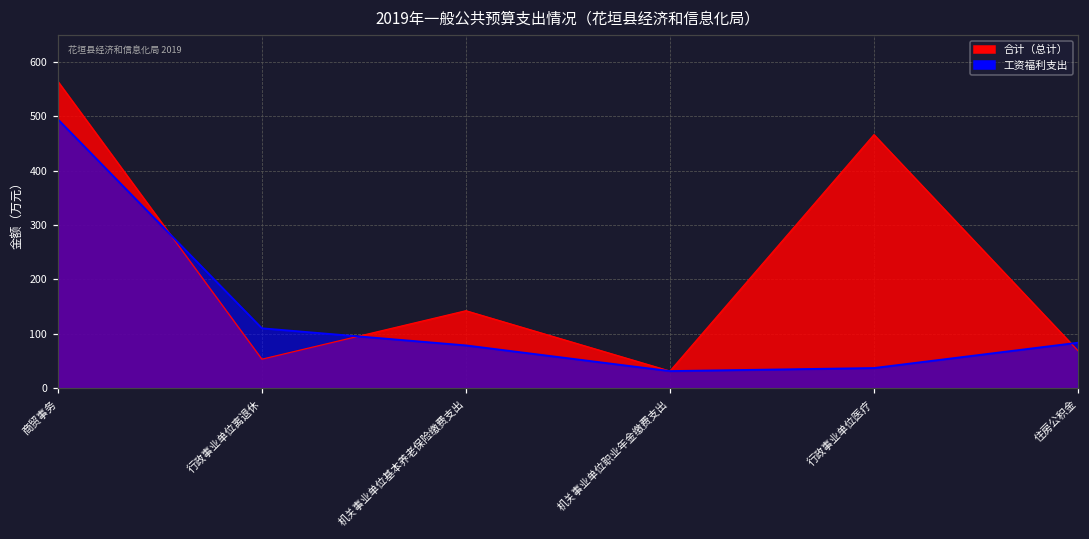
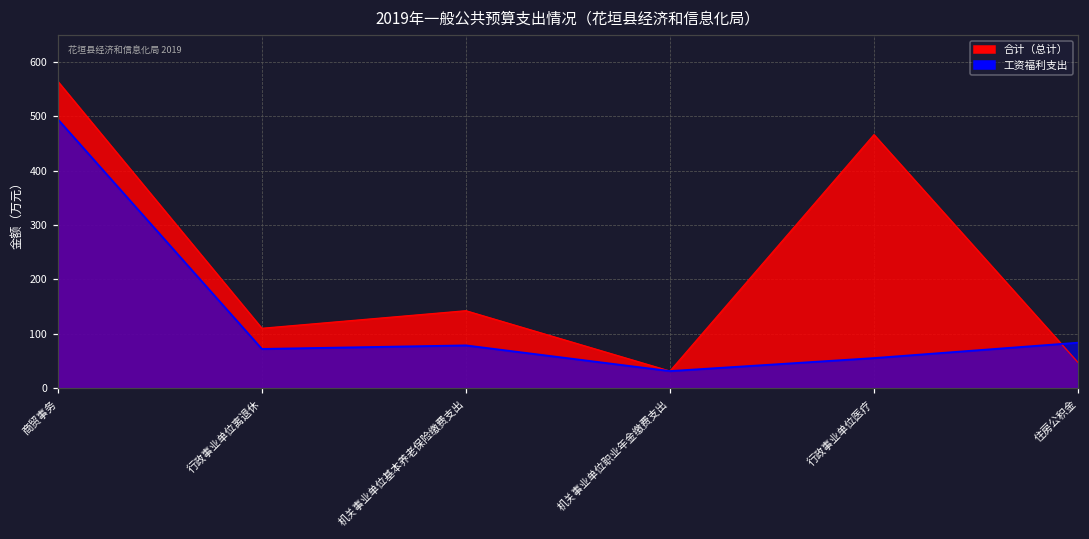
  {
    "合计（总计）": {
      "商贸事务": 560,
-     "行政事业单位离退休": 50,
+     "行政事业单位离退休": 110,
      "机关事业单位基本养老保险缴费支出": 140,
      "行政事业单位医疗": 470,
-     "住房公积金": 70
+     "住房公积金": 50
    },
    "工资福利支出": {
      "商贸事务": 490,
-     "行政事业单位离退休": 110,
+     "行政事业单位离退休": 70,
      "机关事业单位基本养老保险缴费支出": 80,
-     "行政事业单位医疗": 40,
+     "行政事业单位医疗": 60,
      "住房公积金": 80
    }
  }
